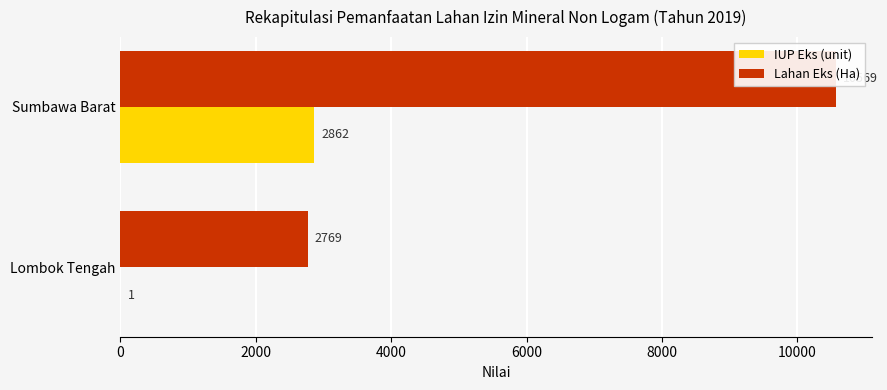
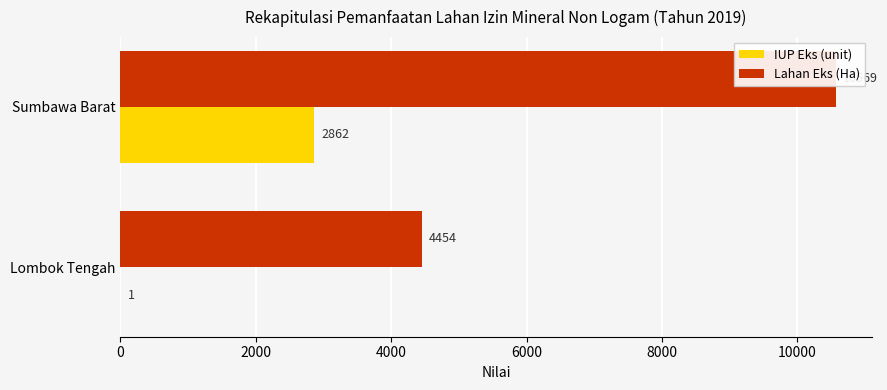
  {
    "IUP Eks (unit)": {
      "Sumbawa Barat": 2862,
      "Lombok Tengah": 1
    },
    "Lahan Eks (Ha)": {
-     "Lombok Tengah": 2769
+     "Lombok Tengah": 4454
    }
  }
